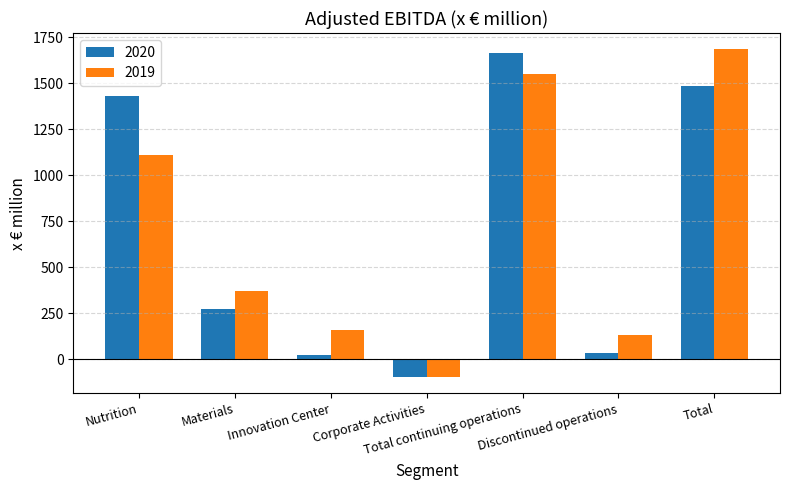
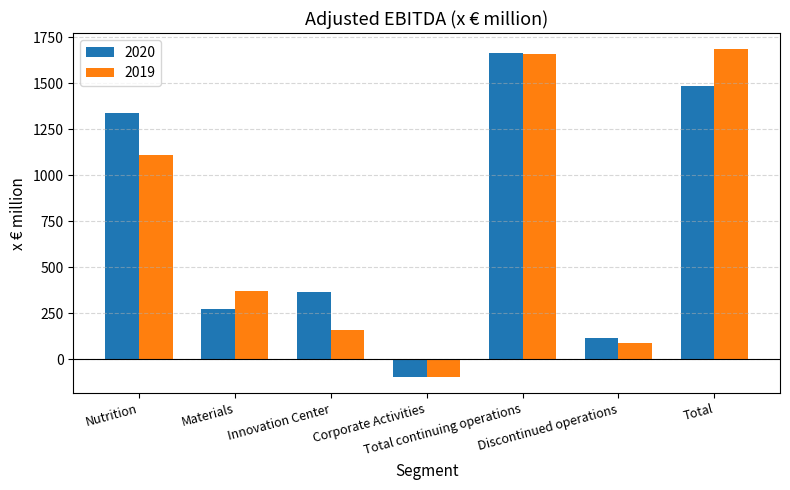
  {
    "2020": {
-     "Nutrition": 1430,
+     "Nutrition": 1340,
      "Materials": 270,
-     "Innovation Center": 20,
+     "Innovation Center": 360,
      "Corporate Activities": -100,
      "Total continuing operations": 1670,
-     "Discontinued operations": 30,
+     "Discontinued operations": 120,
      "Total": 1480
    },
    "2019": {
      "Nutrition": 1110,
      "Materials": 370,
      "Innovation Center": 160,
      "Corporate Activities": -100,
-     "Total continuing operations": 1550,
-     "Discontinued operations": 130,
+     "Total continuing operations": 1660,
+     "Discontinued operations": 90,
      "Total": 1680
    }
  }
